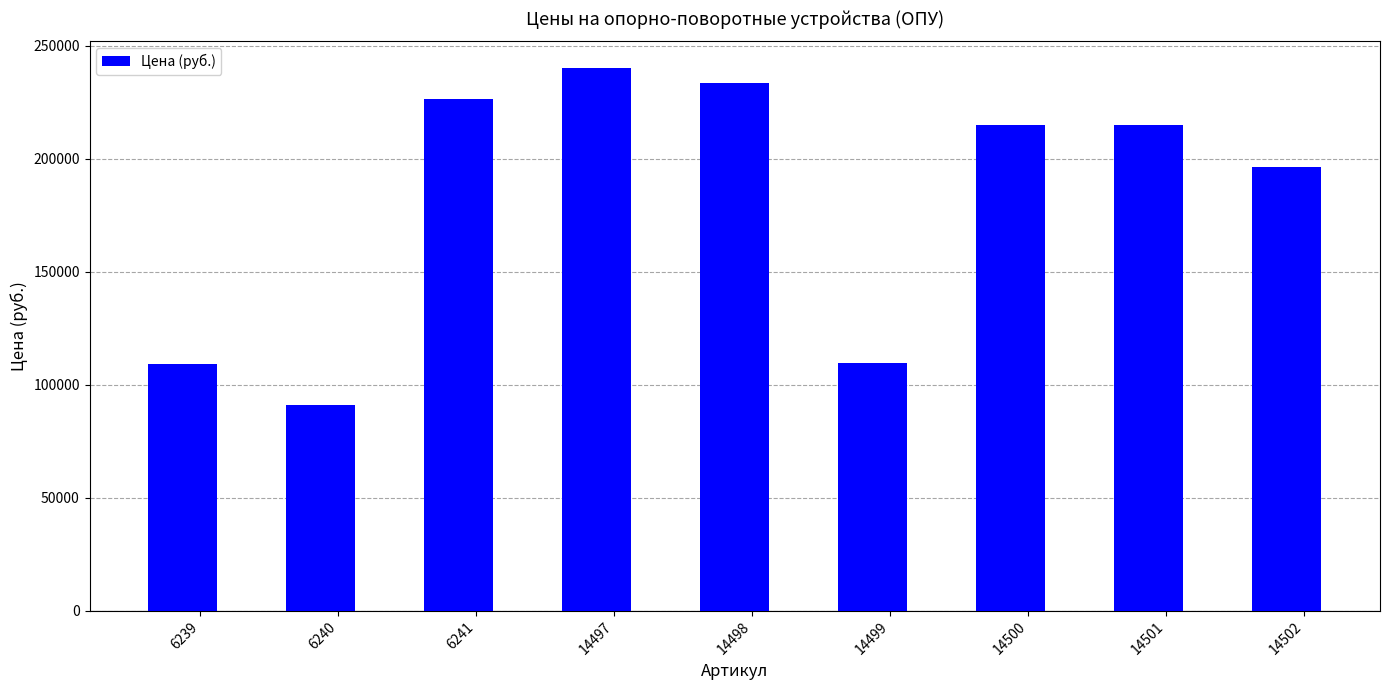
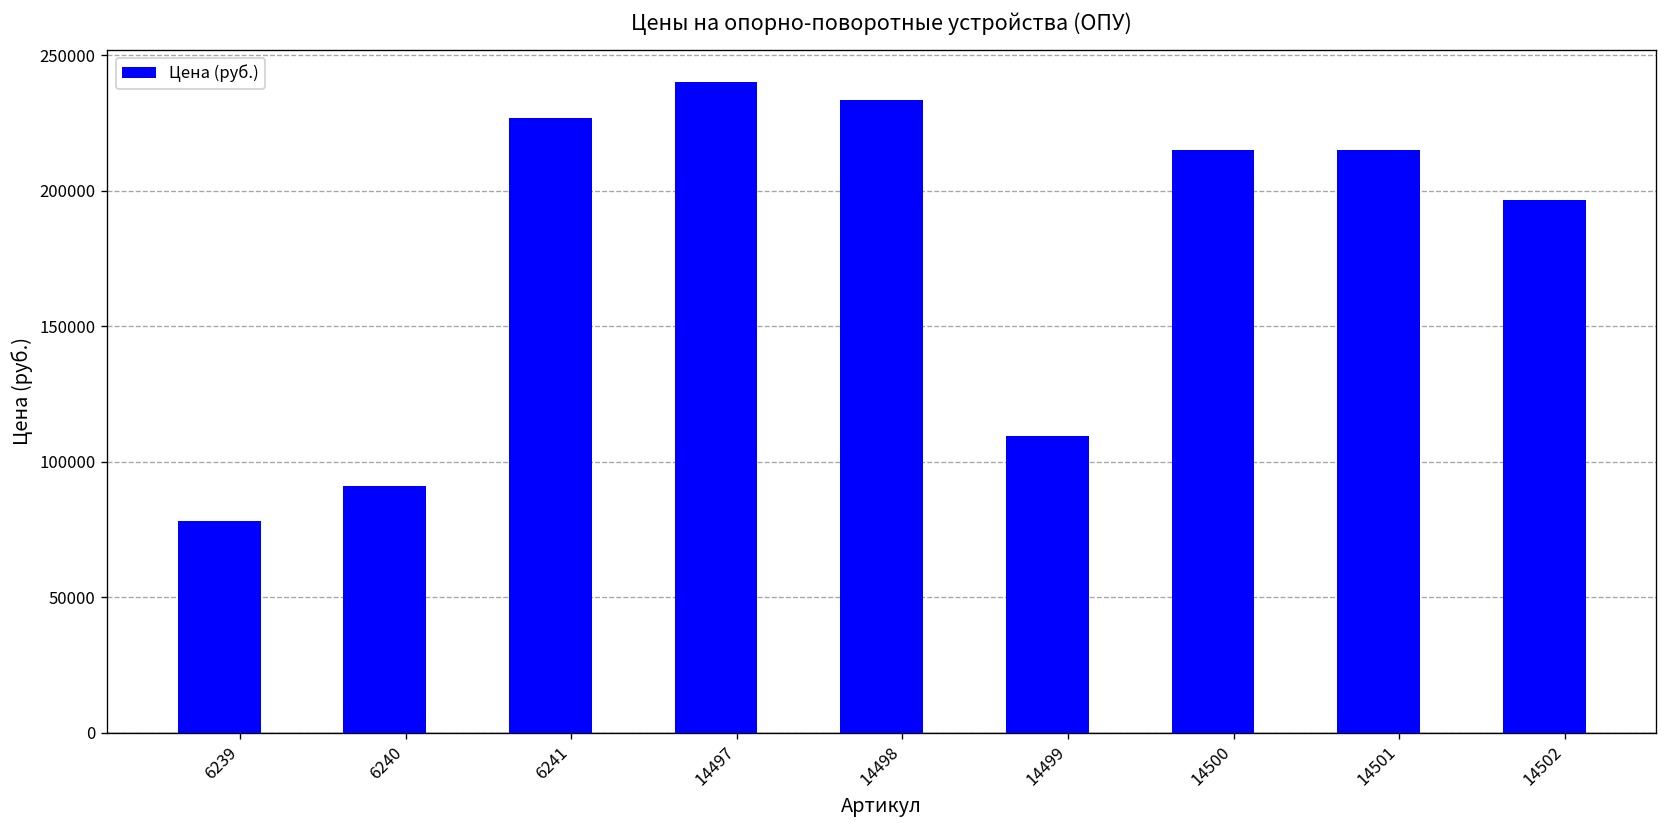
  {
-   "6239": 109000,
+   "6239": 78000,
    "6240": 91000,
    "6241": 227000,
    "14497": 240000,
    "14498": 233000,
    "14499": 110000,
    "14500": 215000,
    "14501": 215000,
    "14502": 196000
  }
